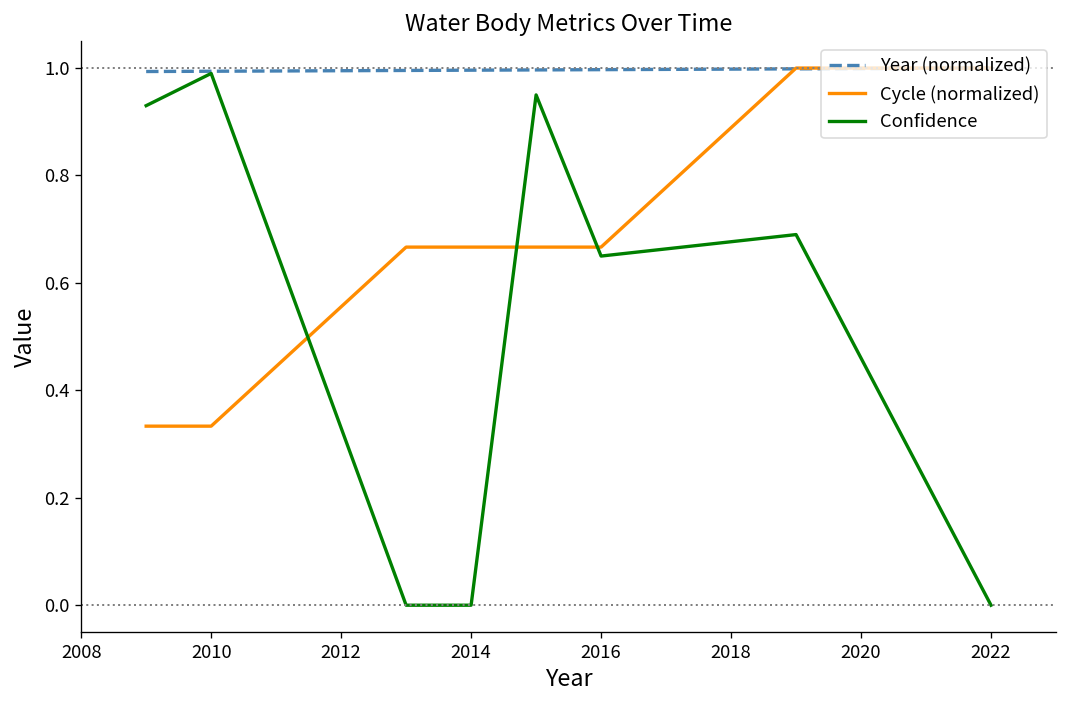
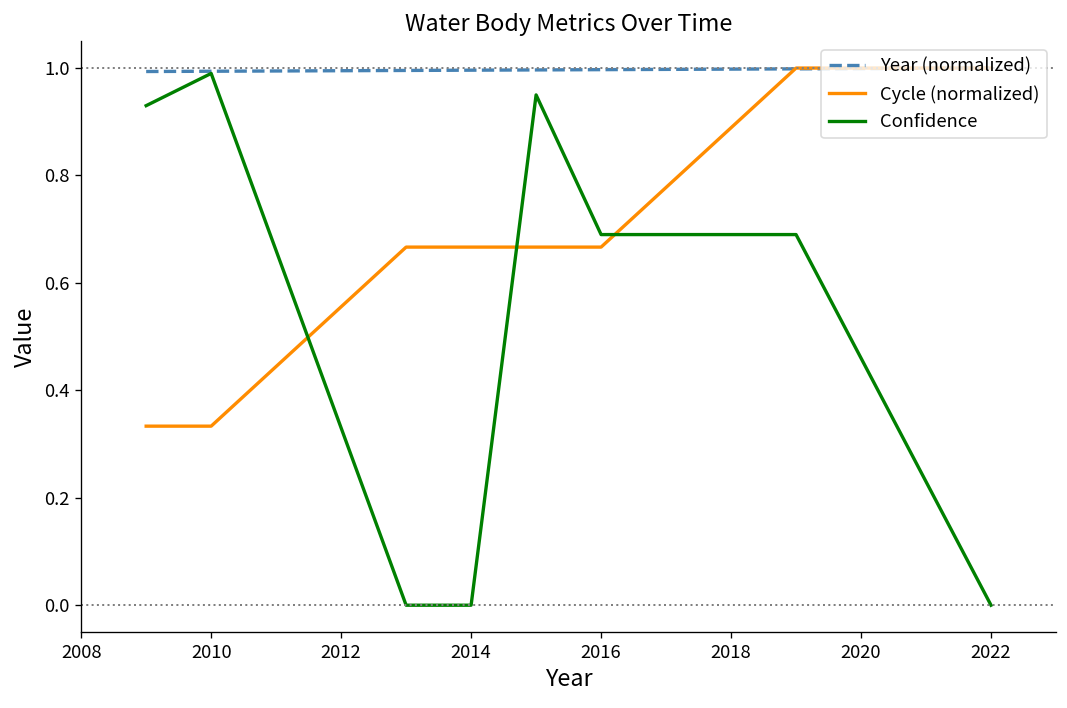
  {
    "Year (normalized)": {
      "2014": 1.00,
      "2016": 1.00
    },
    "Cycle (normalized)": {
      "2010": 0.33,
      "2014": 0.67,
      "2016": 0.67
    },
    "Confidence": {
      "2014": 0.00,
-     "2016": 0.65,
+     "2016": 0.69,
      "2022": 0.00
    }
  }
